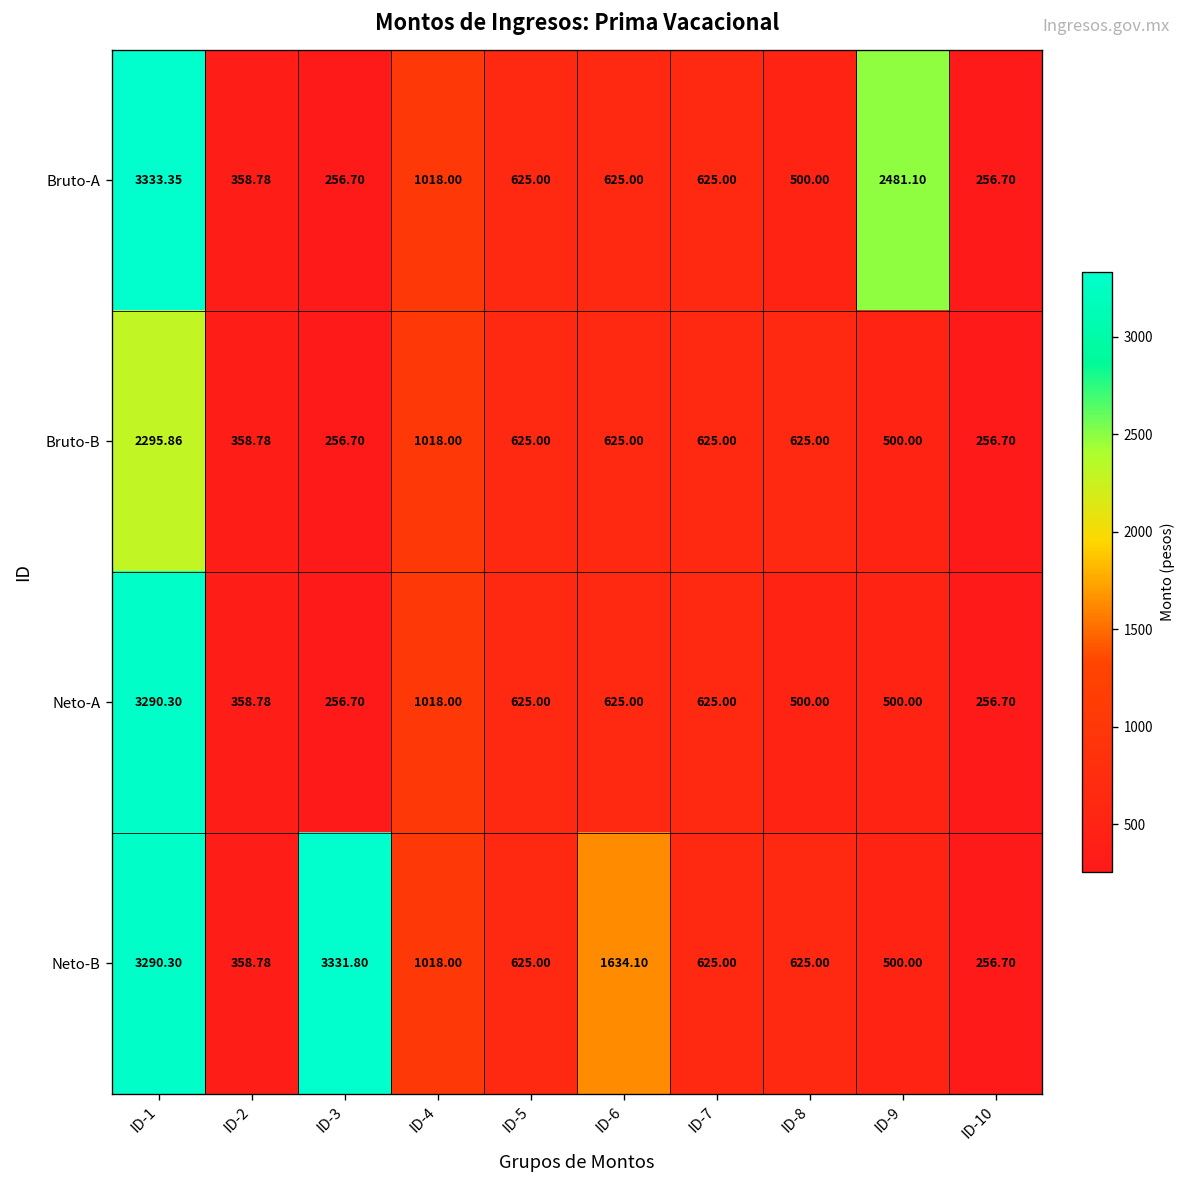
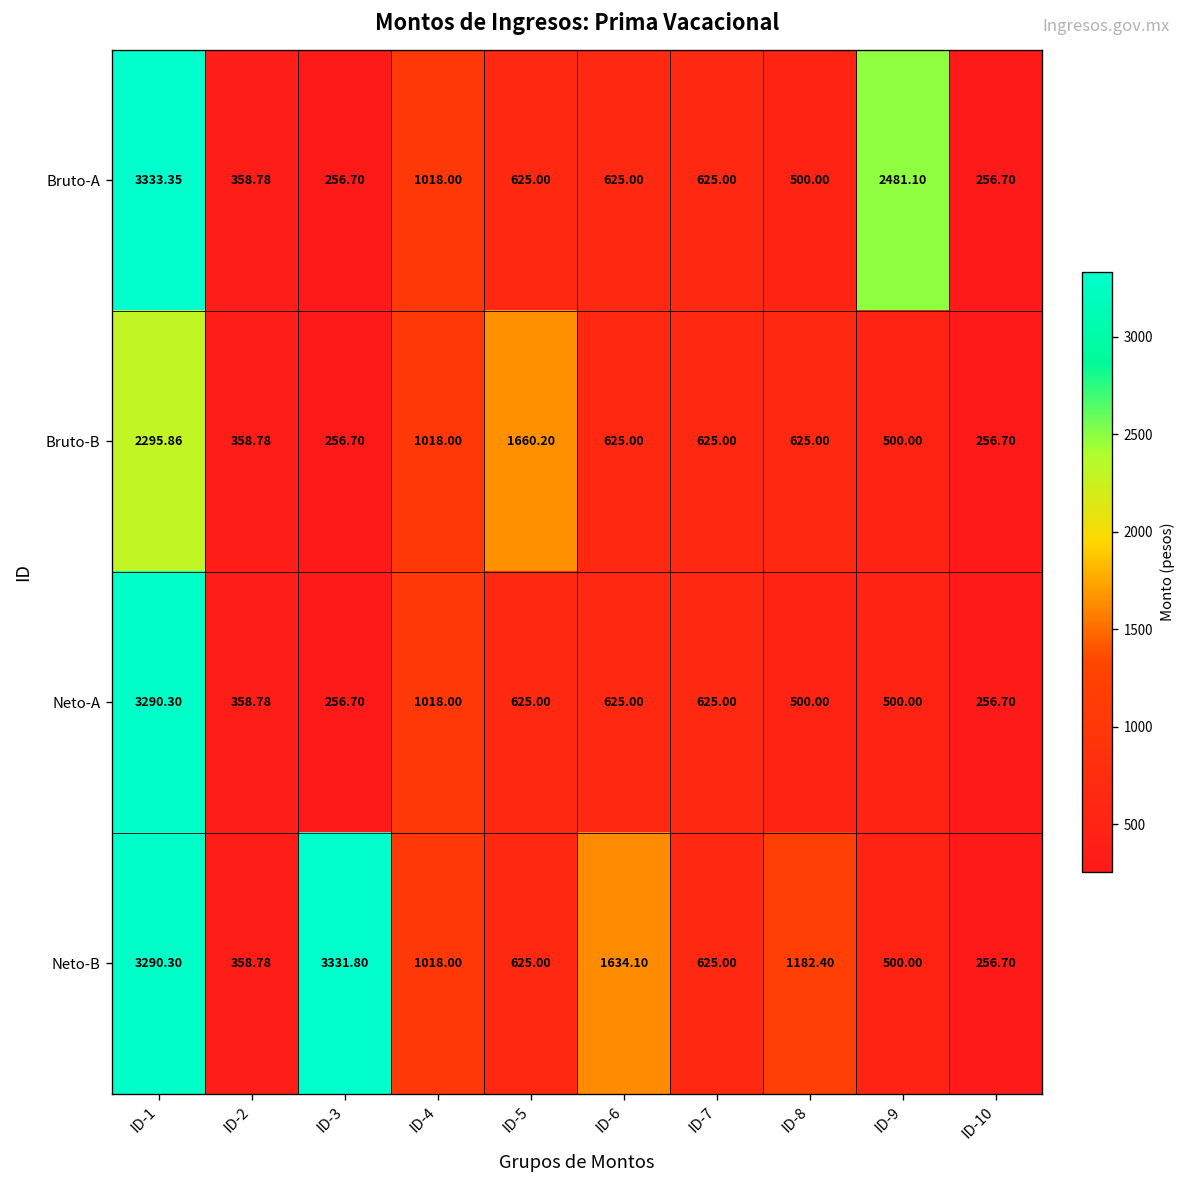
  {
    "Bruto-A": {
      "ID-1": 3333.35,
      "ID-2": 358.78,
      "ID-3": 256.70,
      "ID-4": 1018.00,
      "ID-5": 625.00,
      "ID-6": 625.00,
      "ID-7": 625.00,
      "ID-8": 500.00,
      "ID-9": 2481.10,
      "ID-10": 256.70
    },
    "Bruto-B": {
      "ID-1": 2295.86,
      "ID-2": 358.78,
      "ID-3": 256.70,
      "ID-4": 1018.00,
-     "ID-5": 625.00,
+     "ID-5": 1660.20,
      "ID-6": 625.00,
      "ID-7": 625.00,
      "ID-8": 625.00,
      "ID-9": 500.00,
      "ID-10": 256.70
    },
    "Neto-A": {
      "ID-1": 3290.30,
      "ID-2": 358.78,
      "ID-3": 256.70,
      "ID-4": 1018.00,
      "ID-5": 625.00,
      "ID-6": 625.00,
      "ID-7": 625.00,
      "ID-8": 500.00,
      "ID-9": 500.00,
      "ID-10": 256.70
    },
    "Neto-B": {
      "ID-1": 3290.30,
      "ID-2": 358.78,
      "ID-3": 3331.80,
      "ID-4": 1018.00,
      "ID-5": 625.00,
      "ID-6": 1634.10,
      "ID-7": 625.00,
-     "ID-8": 625.00,
+     "ID-8": 1182.40,
      "ID-9": 500.00,
      "ID-10": 256.70
    }
  }
